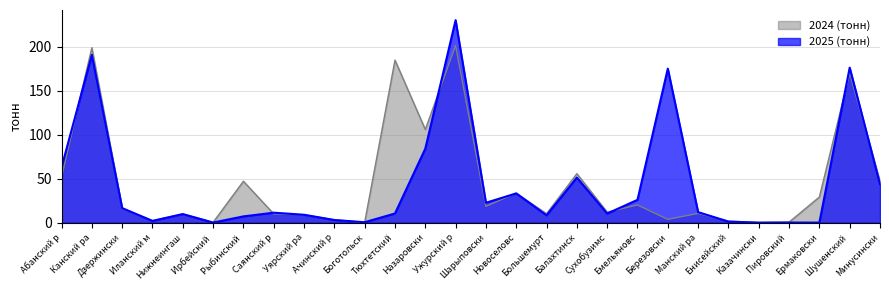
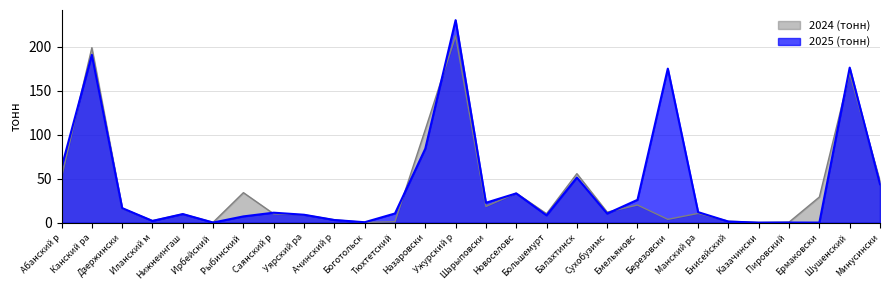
  {
    "2024 (тонн)": {
      "Абанский р": 50,
      "Канский ра": 200,
-     "Рыбинский": 50,
-     "Тюхтетский": 180,
+     "Рыбинский": 30,
+     "Тюхтетский": 0,
      "Назаровски": 110,
-     "Ужурский р": 200,
+     "Ужурский р": 210,
      "Шарыповски": 20,
      "Балахтинск": 60,
      "Емельяновс": 20,
      "Березовски": 0,
      "Ермаковски": 30,
      "Шушенский": 170,
      "Минусински": 50
    },
    "2025 (тонн)": {
      "Абанский р": 60,
      "Канский ра": 190,
      "Рыбинский": 10,
      "Тюхтетский": 10,
      "Назаровски": 80,
      "Ужурский р": 230,
      "Шарыповски": 20,
      "Балахтинск": 50,
      "Емельяновс": 30,
      "Березовски": 170,
      "Ермаковски": 0,
      "Шушенский": 180,
      "Минусински": 40
    }
  }
